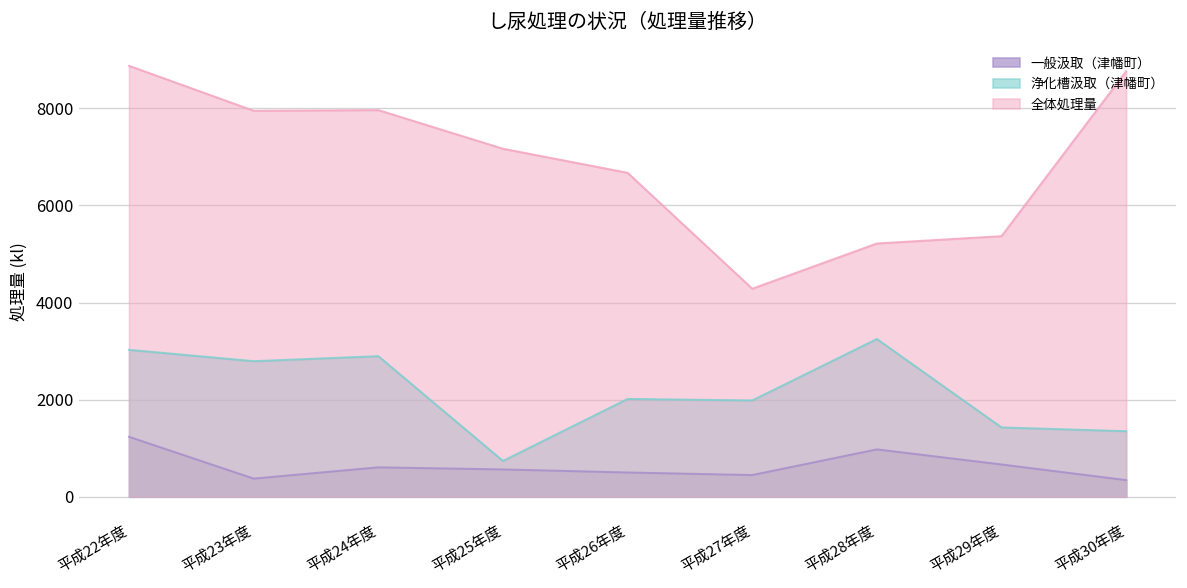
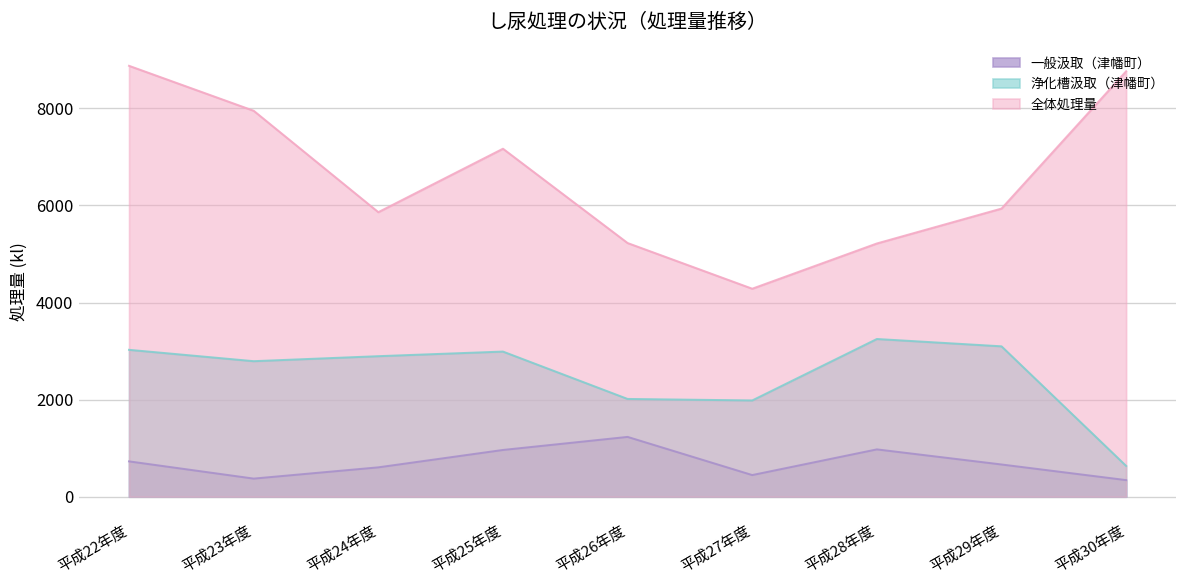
  {
    "一般汲取（津幡町）": {
-     "平成22年度": 1200,
+     "平成22年度": 700,
      "平成23年度": 400,
      "平成24年度": 600,
-     "平成25年度": 600,
-     "平成26年度": 500,
+     "平成25年度": 1000,
+     "平成26年度": 1200,
      "平成27年度": 400,
      "平成28年度": 1000,
      "平成29年度": 700,
      "平成30年度": 300
    },
    "浄化槽汲取（津幡町）": {
      "平成22年度": 3000,
      "平成23年度": 2800,
      "平成24年度": 2900,
-     "平成25年度": 700,
+     "平成25年度": 3000,
      "平成26年度": 2000,
      "平成27年度": 2000,
      "平成28年度": 3200,
-     "平成29年度": 1400,
-     "平成30年度": 1400
+     "平成29年度": 3100,
+     "平成30年度": 600
    },
    "全体処理量": {
      "平成22年度": 8900,
      "平成23年度": 8000,
-     "平成24年度": 8000,
+     "平成24年度": 5900,
      "平成25年度": 7200,
-     "平成26年度": 6700,
+     "平成26年度": 5200,
      "平成27年度": 4300,
      "平成28年度": 5200,
-     "平成29年度": 5400,
+     "平成29年度": 5900,
      "平成30年度": 8800
    }
  }
